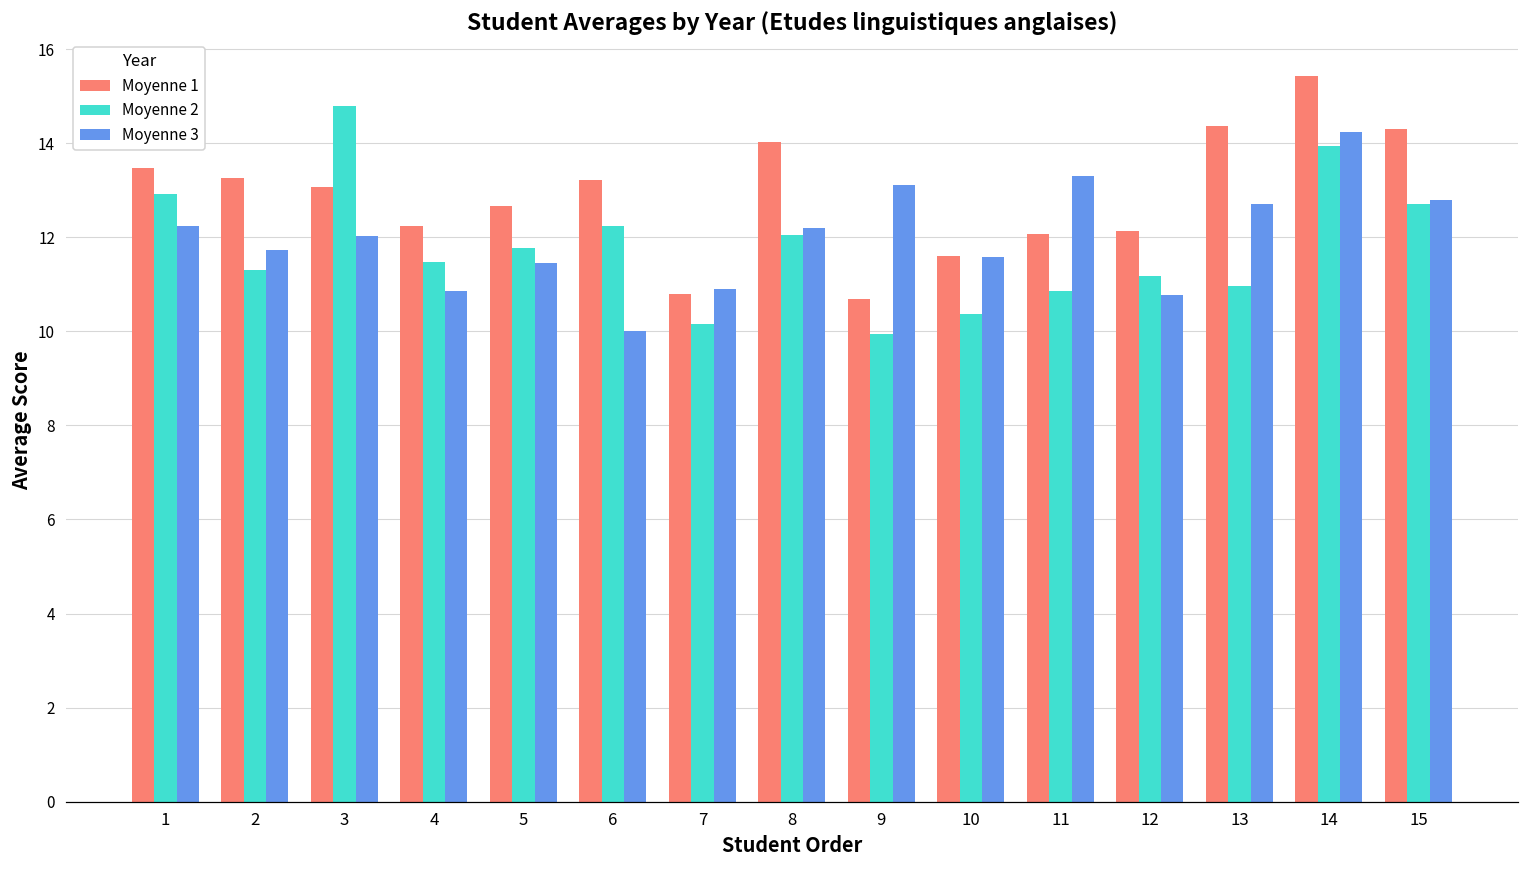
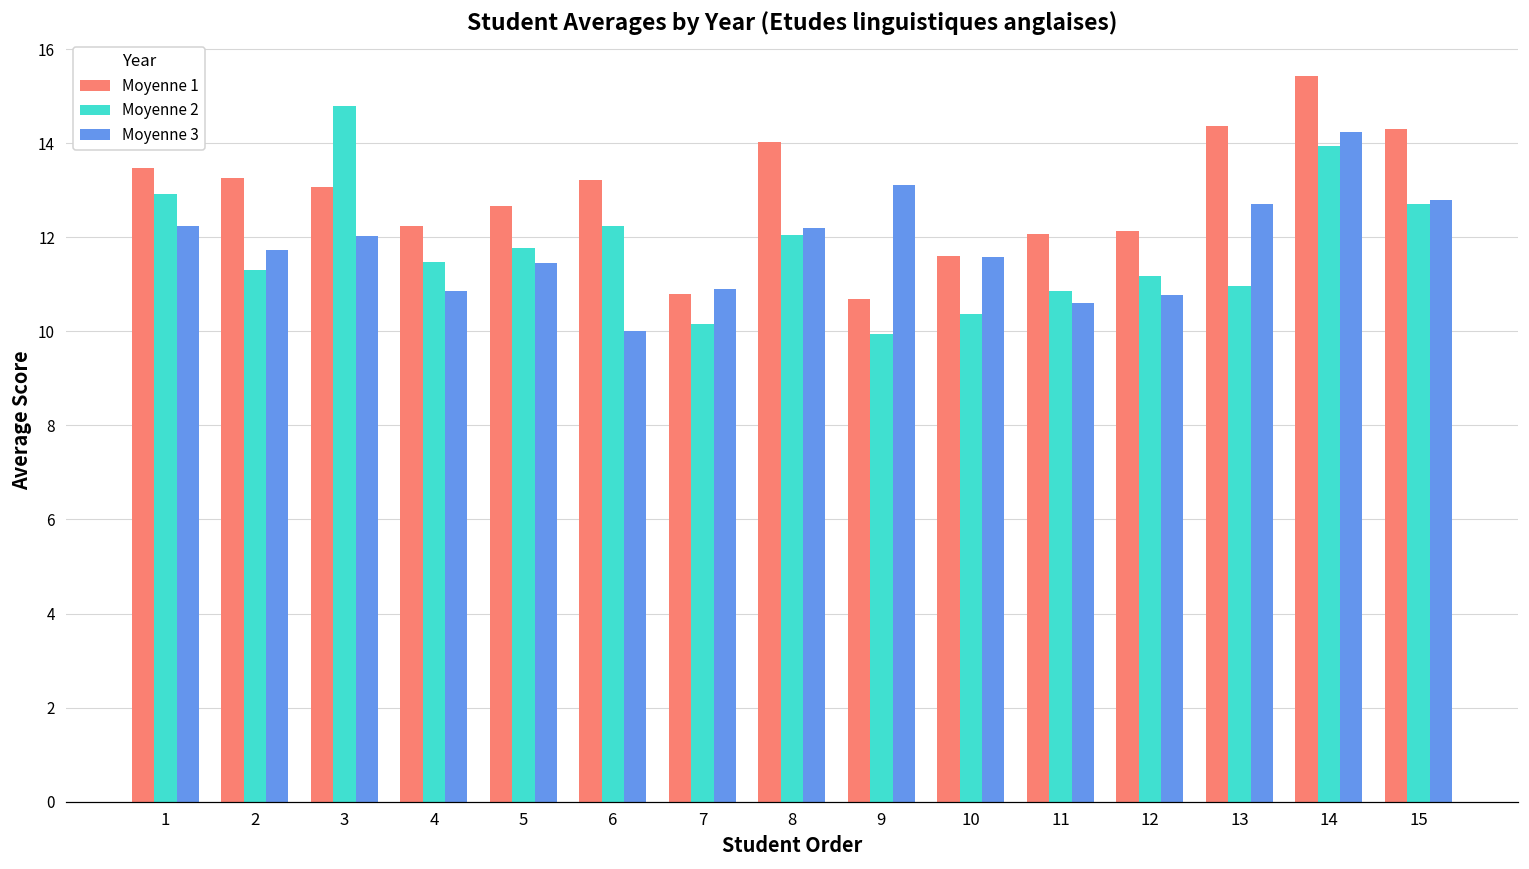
  {
    "Moyenne 1": {
      "1": 13.5,
      "2": 13.3,
      "3": 13.1,
      "4": 12.3,
      "5": 12.7,
      "6": 13.2,
      "7": 10.8,
      "8": 14.0,
      "9": 10.7,
      "10": 11.6,
      "11": 12.1,
      "12": 12.1,
      "13": 14.4,
      "14": 15.4,
      "15": 14.3
    },
    "Moyenne 2": {
      "1": 12.9,
      "2": 11.3,
      "3": 14.8,
      "4": 11.5,
      "5": 11.8,
      "6": 12.3,
      "7": 10.2,
      "8": 12.0,
      "9": 9.9,
      "10": 10.4,
      "11": 10.9,
      "12": 11.2,
      "13": 11.0,
      "14": 13.9,
      "15": 12.7
    },
    "Moyenne 3": {
      "1": 12.2,
      "2": 11.7,
      "3": 12.0,
      "4": 10.9,
      "5": 11.5,
      "6": 10.0,
      "7": 10.9,
      "8": 12.2,
      "9": 13.1,
      "10": 11.6,
-     "11": 13.3,
+     "11": 10.6,
      "12": 10.8,
      "13": 12.7,
      "14": 14.3,
      "15": 12.8
    }
  }
